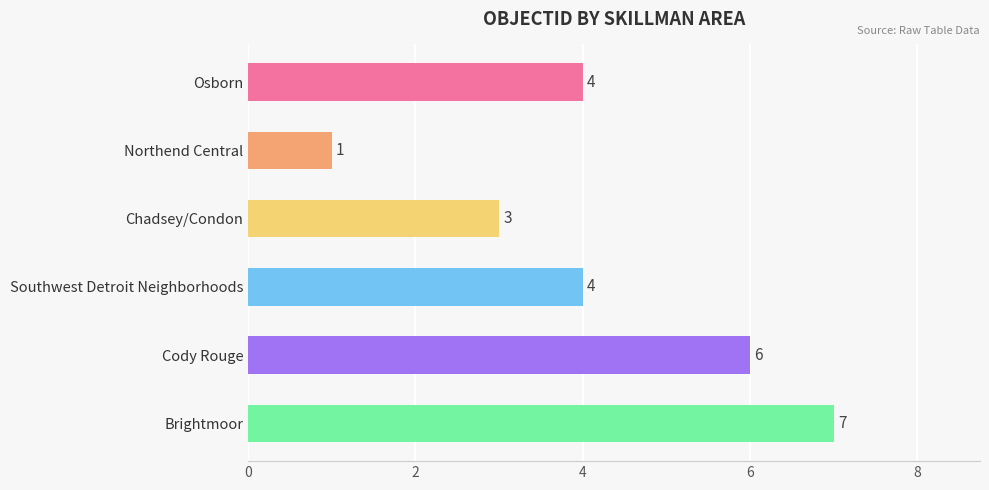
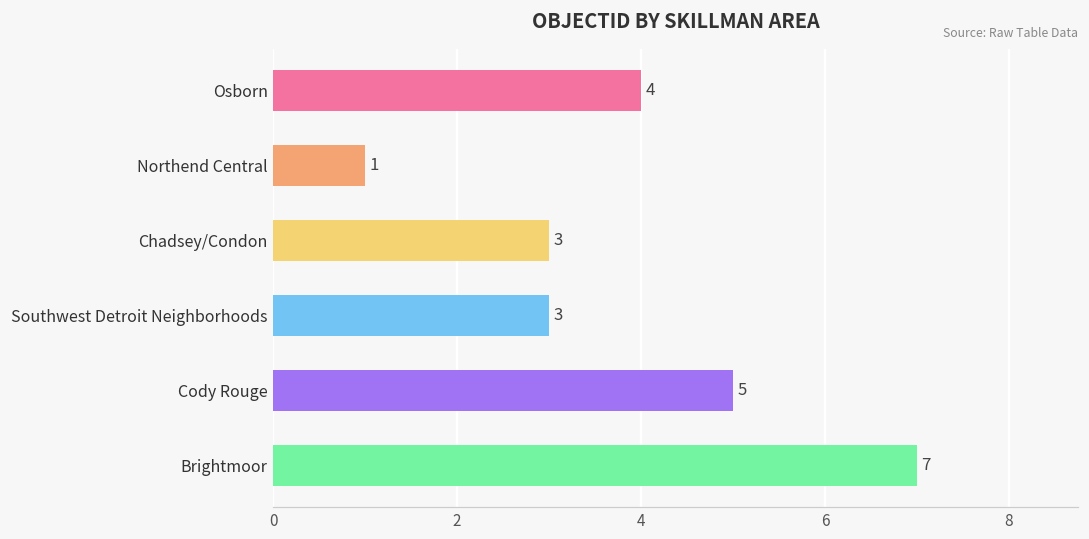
  {
    "Osborn": 4,
    "Northend Central": 1,
    "Chadsey/Condon": 3,
-   "Southwest Detroit Neighborhoods": 4,
-   "Cody Rouge": 6,
+   "Southwest Detroit Neighborhoods": 3,
+   "Cody Rouge": 5,
    "Brightmoor": 7
  }
